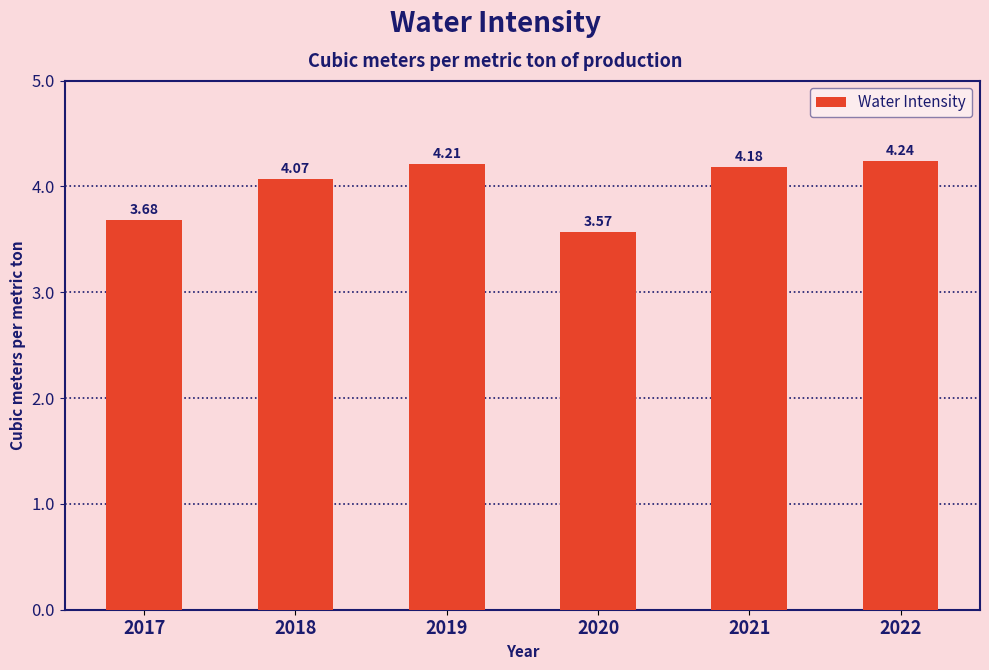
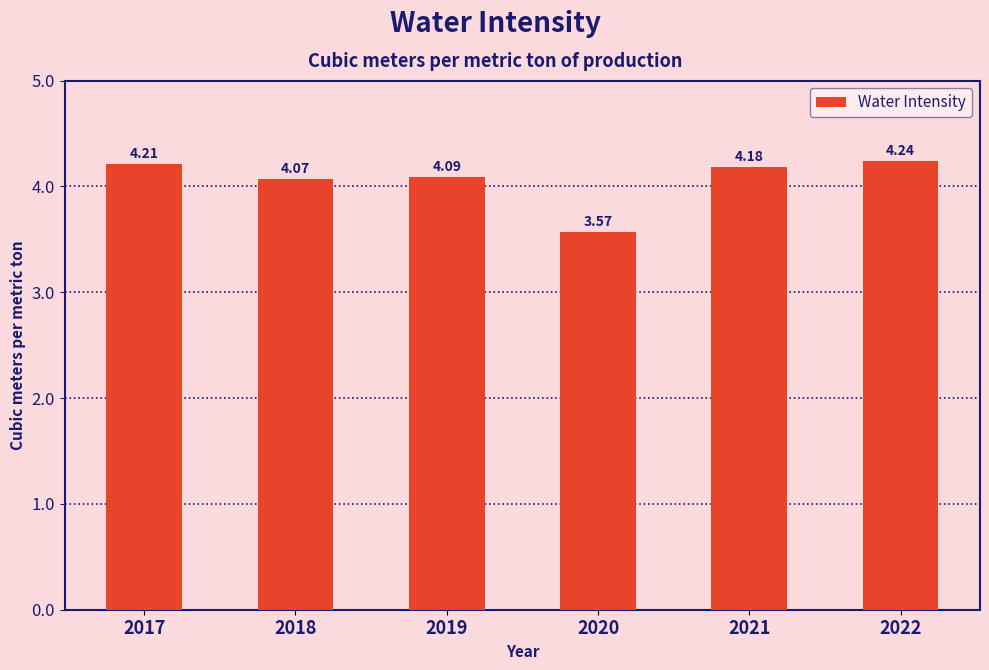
  {
-   "2017": 3.68,
+   "2017": 4.21,
    "2018": 4.07,
-   "2019": 4.21,
+   "2019": 4.09,
    "2020": 3.57,
    "2021": 4.18,
    "2022": 4.24
  }
